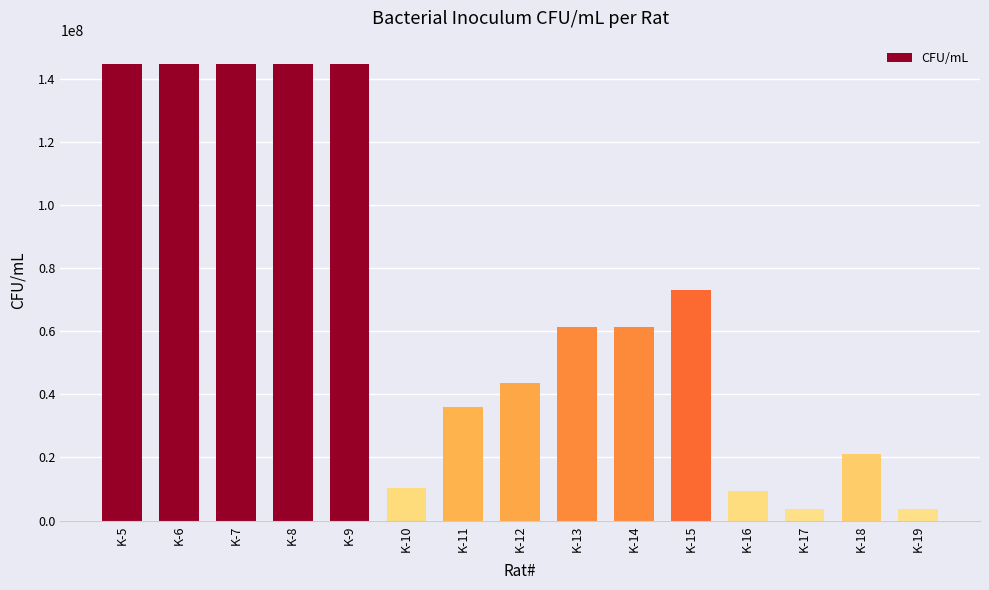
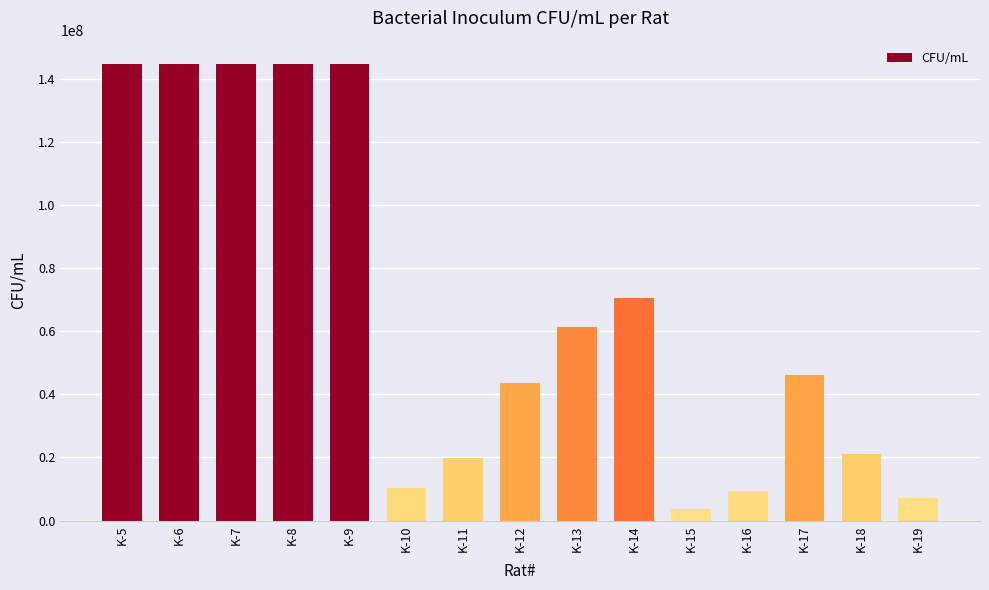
  {
    "K-5": 145000000,
    "K-6": 145000000,
    "K-7": 145000000,
    "K-8": 145000000,
    "K-9": 145000000,
    "K-10": 10000000,
-   "K-11": 36000000,
+   "K-11": 20000000,
    "K-12": 44000000,
    "K-13": 61000000,
-   "K-14": 61000000,
-   "K-15": 73000000,
+   "K-14": 71000000,
+   "K-15": 4000000,
    "K-16": 9000000,
-   "K-17": 4000000,
+   "K-17": 46000000,
    "K-18": 21000000,
-   "K-19": 4000000
+   "K-19": 7000000
  }
